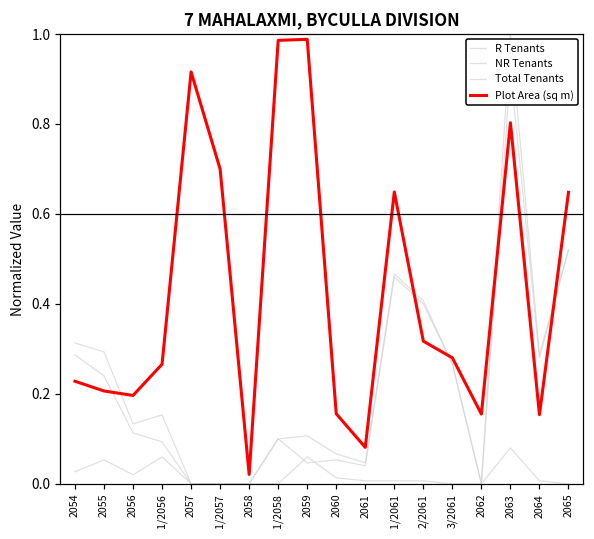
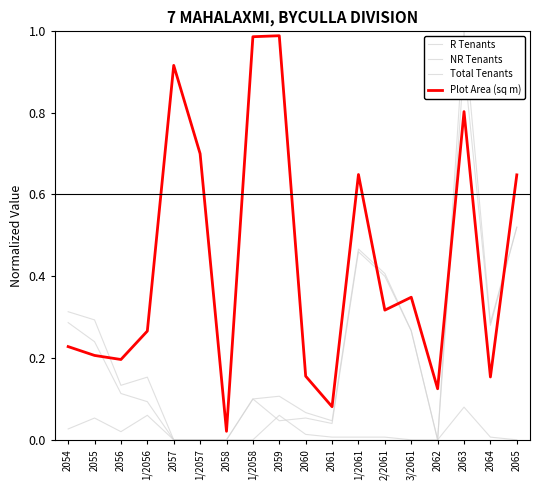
  {
    "Plot Area (sq m)": {
      "2054": 0.23,
      "2055": 0.21,
      "2056": 0.20,
      "1/2056": 0.27,
      "2057": 0.92,
      "1/2057": 0.70,
      "2058": 0.02,
      "1/2058": 0.99,
      "2059": 0.99,
      "2060": 0.16,
      "2061": 0.08,
      "1/2061": 0.65,
      "2/2061": 0.32,
-     "3/2061": 0.28,
-     "2062": 0.15,
+     "3/2061": 0.35,
+     "2062": 0.12,
      "2063": 0.80,
      "2064": 0.15,
      "2065": 0.65
    }
  }
